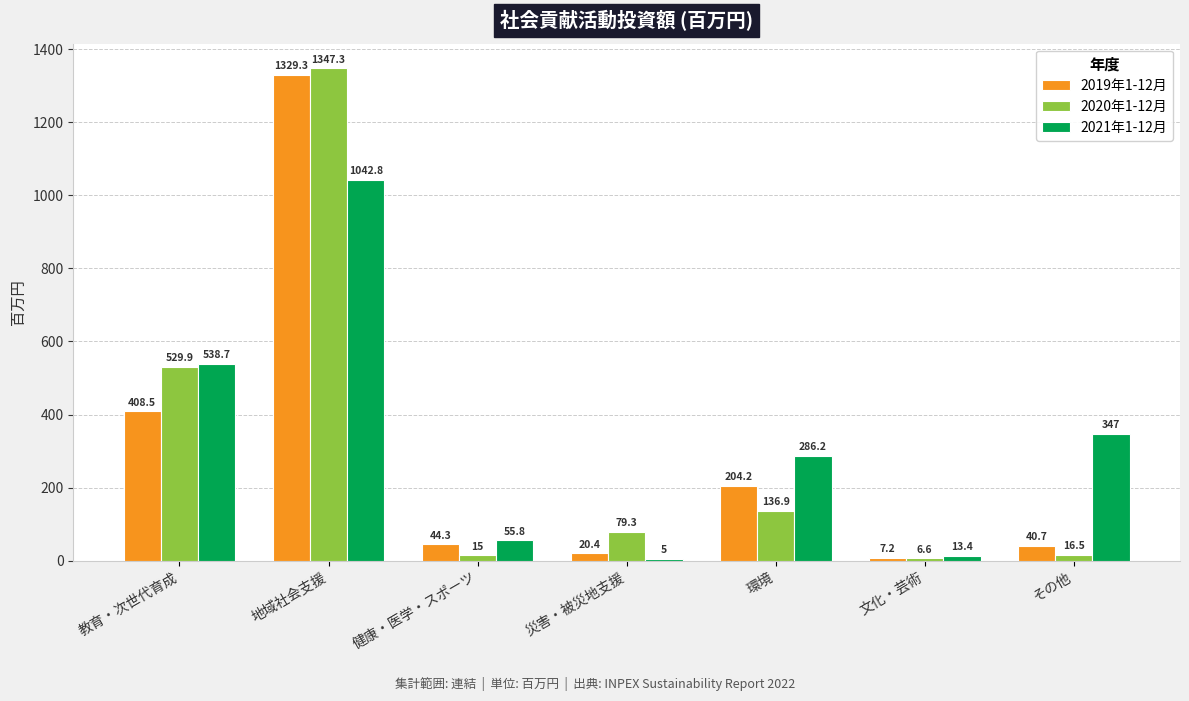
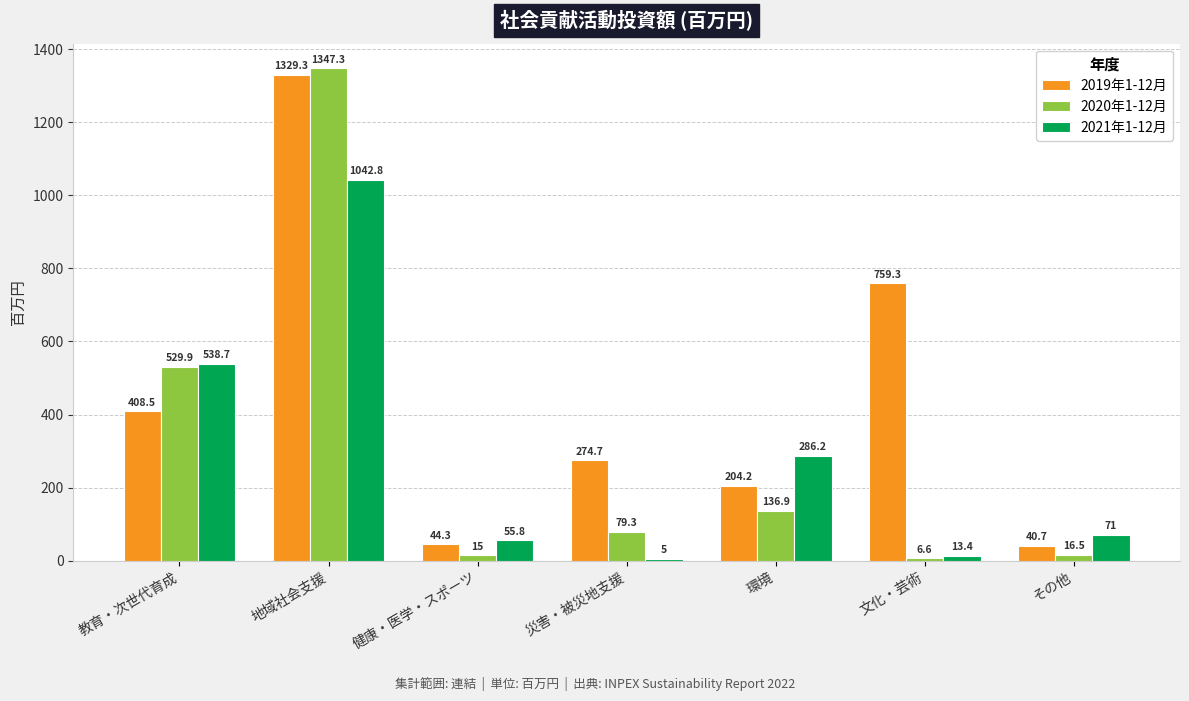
  {
    "2019年1-12月": {
      "教育・次世代育成": 408.5,
      "地域社会支援": 1329.3,
      "健康・医学・スポーツ": 44.3,
-     "災害・被災地支援": 20.4,
+     "災害・被災地支援": 274.7,
      "環境": 204.2,
-     "文化・芸術": 7.2,
+     "文化・芸術": 759.3,
      "その他": 40.7
    },
    "2020年1-12月": {
      "教育・次世代育成": 529.9,
      "地域社会支援": 1347.3,
      "健康・医学・スポーツ": 15,
      "災害・被災地支援": 79.3,
      "環境": 136.9,
      "文化・芸術": 6.6,
      "その他": 16.5
    },
    "2021年1-12月": {
      "教育・次世代育成": 538.7,
      "地域社会支援": 1042.8,
      "健康・医学・スポーツ": 55.8,
      "災害・被災地支援": 5,
      "環境": 286.2,
      "文化・芸術": 13.4,
-     "その他": 347
+     "その他": 71
    }
  }
